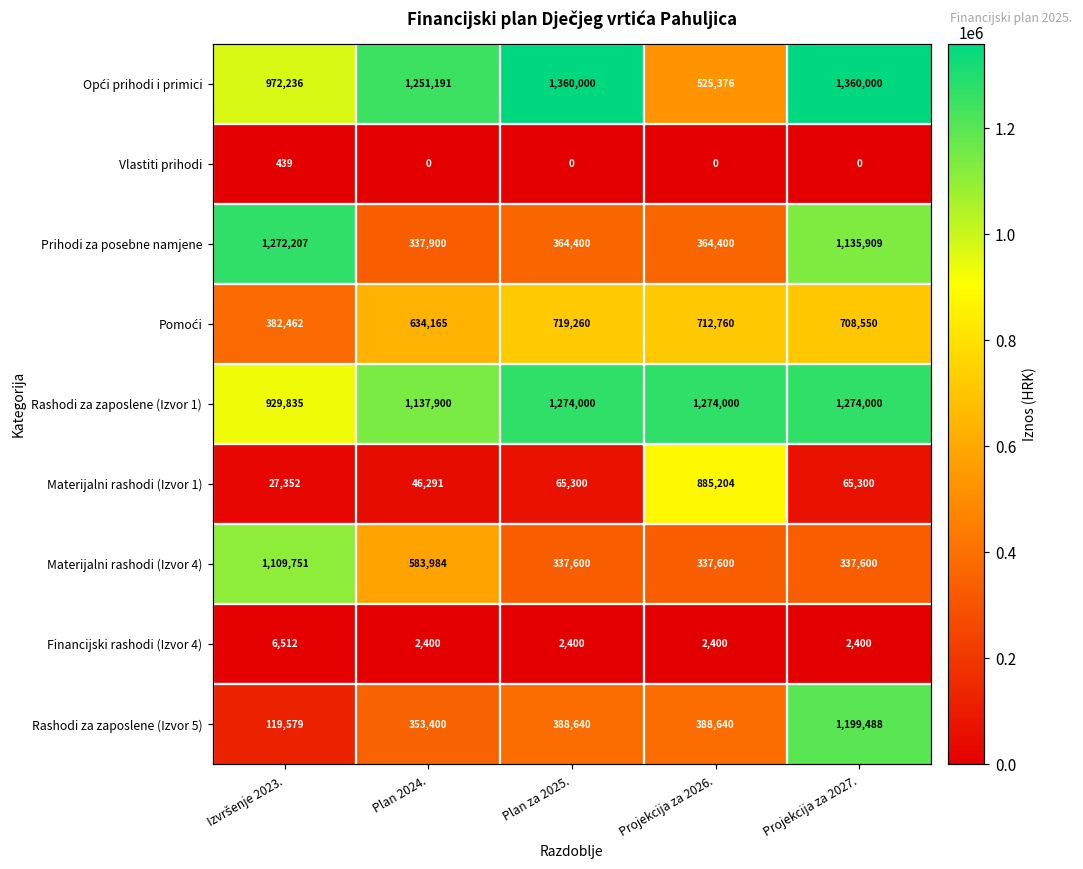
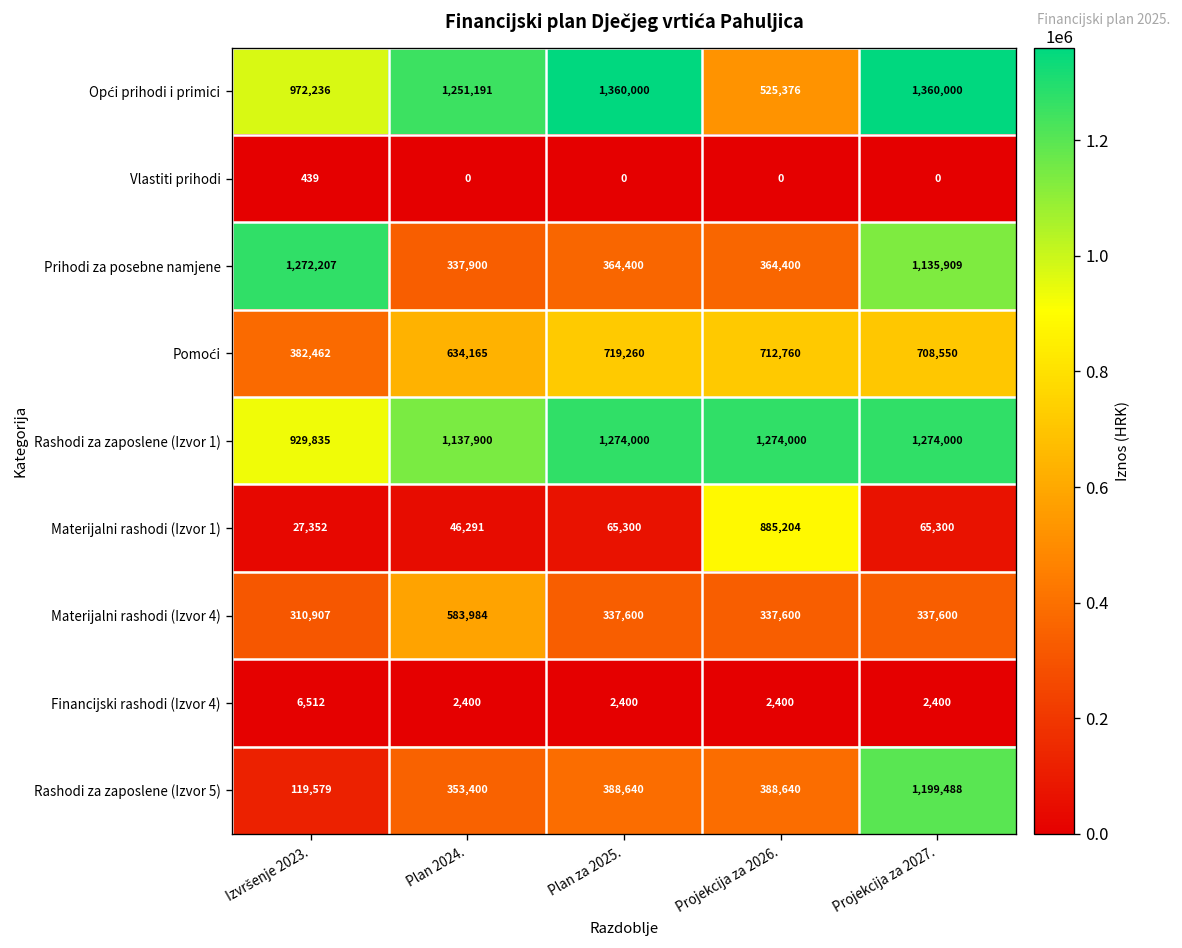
  {
    "Opći prihodi i primici": {
      "Izvršenje 2023.": "972,236",
      "Plan 2024.": "1,251,191",
      "Plan za 2025.": "1,360,000",
      "Projekcija za 2026.": "525,376",
      "Projekcija za 2027.": "1,360,000"
    },
    "Vlastiti prihodi": {
      "Izvršenje 2023.": "439",
      "Plan 2024.": "0",
      "Plan za 2025.": "0",
      "Projekcija za 2026.": "0",
      "Projekcija za 2027.": "0"
    },
    "Prihodi za posebne namjene": {
      "Izvršenje 2023.": "1,272,207",
      "Plan 2024.": "337,900",
      "Plan za 2025.": "364,400",
      "Projekcija za 2026.": "364,400",
      "Projekcija za 2027.": "1,135,909"
    },
    "Pomoći": {
      "Izvršenje 2023.": "382,462",
      "Plan 2024.": "634,165",
      "Plan za 2025.": "719,260",
      "Projekcija za 2026.": "712,760",
      "Projekcija za 2027.": "708,550"
    },
    "Rashodi za zaposlene (Izvor 1)": {
      "Izvršenje 2023.": "929,835",
      "Plan 2024.": "1,137,900",
      "Plan za 2025.": "1,274,000",
      "Projekcija za 2026.": "1,274,000",
      "Projekcija za 2027.": "1,274,000"
    },
    "Materijalni rashodi (Izvor 1)": {
      "Izvršenje 2023.": "27,352",
      "Plan 2024.": "46,291",
      "Plan za 2025.": "65,300",
      "Projekcija za 2026.": "885,204",
      "Projekcija za 2027.": "65,300"
    },
    "Materijalni rashodi (Izvor 4)": {
-     "Izvršenje 2023.": "1,109,751",
+     "Izvršenje 2023.": "310,907",
      "Plan 2024.": "583,984",
      "Plan za 2025.": "337,600",
      "Projekcija za 2026.": "337,600",
      "Projekcija za 2027.": "337,600"
    },
    "Financijski rashodi (Izvor 4)": {
      "Izvršenje 2023.": "6,512",
      "Plan 2024.": "2,400",
      "Plan za 2025.": "2,400",
      "Projekcija za 2026.": "2,400",
      "Projekcija za 2027.": "2,400"
    },
    "Rashodi za zaposlene (Izvor 5)": {
      "Izvršenje 2023.": "119,579",
      "Plan 2024.": "353,400",
      "Plan za 2025.": "388,640",
      "Projekcija za 2026.": "388,640",
      "Projekcija za 2027.": "1,199,488"
    }
  }
